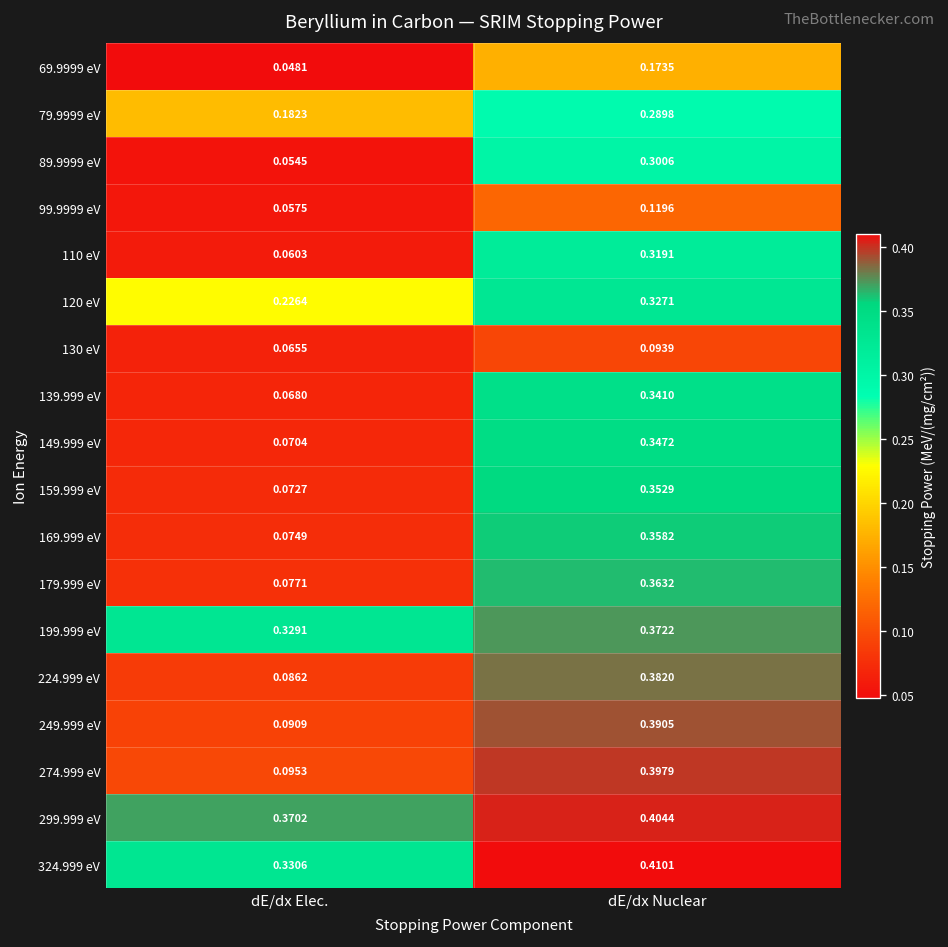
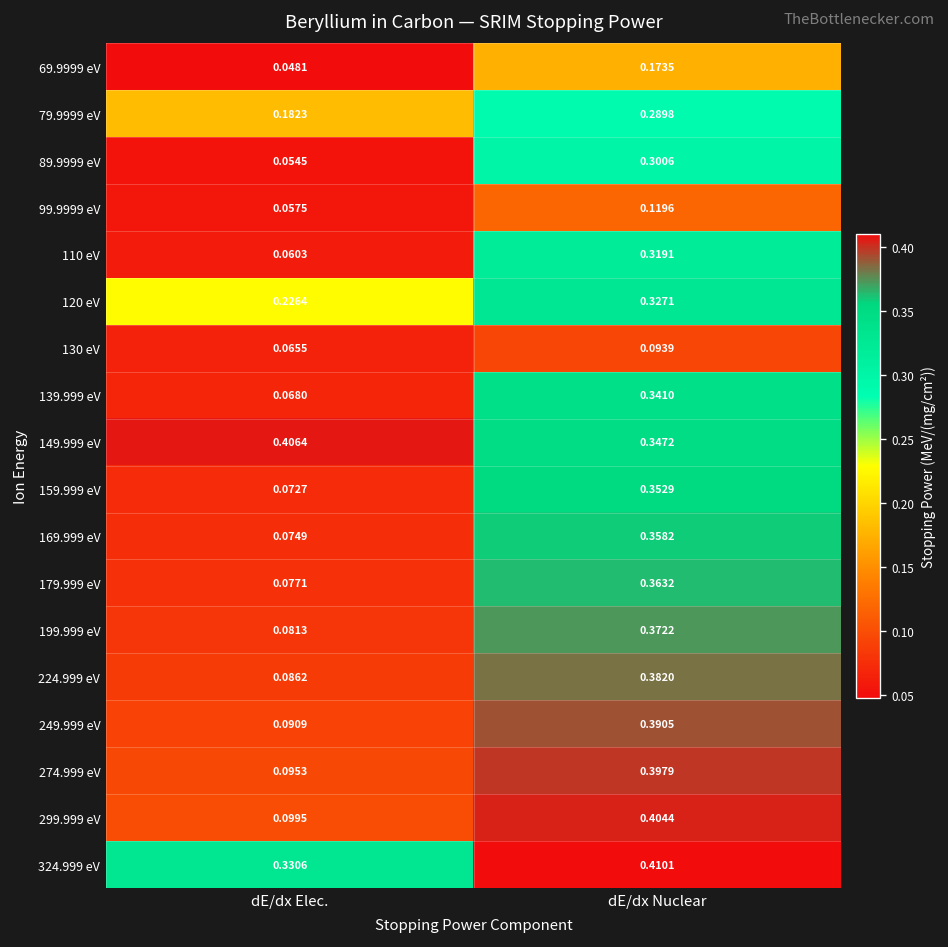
  {
    "69.9999 eV": {
      "dE/dx Elec.": 0.0481,
      "dE/dx Nuclear": 0.1735
    },
    "79.9999 eV": {
      "dE/dx Elec.": 0.1823,
      "dE/dx Nuclear": 0.2898
    },
    "89.9999 eV": {
      "dE/dx Elec.": 0.0545,
      "dE/dx Nuclear": 0.3006
    },
    "99.9999 eV": {
      "dE/dx Elec.": 0.0575,
      "dE/dx Nuclear": 0.1196
    },
    "110 eV": {
      "dE/dx Elec.": 0.0603,
      "dE/dx Nuclear": 0.3191
    },
    "120 eV": {
      "dE/dx Elec.": 0.2264,
      "dE/dx Nuclear": 0.3271
    },
    "130 eV": {
      "dE/dx Elec.": 0.0655,
      "dE/dx Nuclear": 0.0939
    },
    "139.999 eV": {
      "dE/dx Elec.": 0.0680,
      "dE/dx Nuclear": 0.3410
    },
    "149.999 eV": {
-     "dE/dx Elec.": 0.0704,
+     "dE/dx Elec.": 0.4064,
      "dE/dx Nuclear": 0.3472
    },
    "159.999 eV": {
      "dE/dx Elec.": 0.0727,
      "dE/dx Nuclear": 0.3529
    },
    "169.999 eV": {
      "dE/dx Elec.": 0.0749,
      "dE/dx Nuclear": 0.3582
    },
    "179.999 eV": {
      "dE/dx Elec.": 0.0771,
      "dE/dx Nuclear": 0.3632
    },
    "199.999 eV": {
-     "dE/dx Elec.": 0.3291,
+     "dE/dx Elec.": 0.0813,
      "dE/dx Nuclear": 0.3722
    },
    "224.999 eV": {
      "dE/dx Elec.": 0.0862,
      "dE/dx Nuclear": 0.3820
    },
    "249.999 eV": {
      "dE/dx Elec.": 0.0909,
      "dE/dx Nuclear": 0.3905
    },
    "274.999 eV": {
      "dE/dx Elec.": 0.0953,
      "dE/dx Nuclear": 0.3979
    },
    "299.999 eV": {
-     "dE/dx Elec.": 0.3702,
+     "dE/dx Elec.": 0.0995,
      "dE/dx Nuclear": 0.4044
    },
    "324.999 eV": {
      "dE/dx Elec.": 0.3306,
      "dE/dx Nuclear": 0.4101
    }
  }
